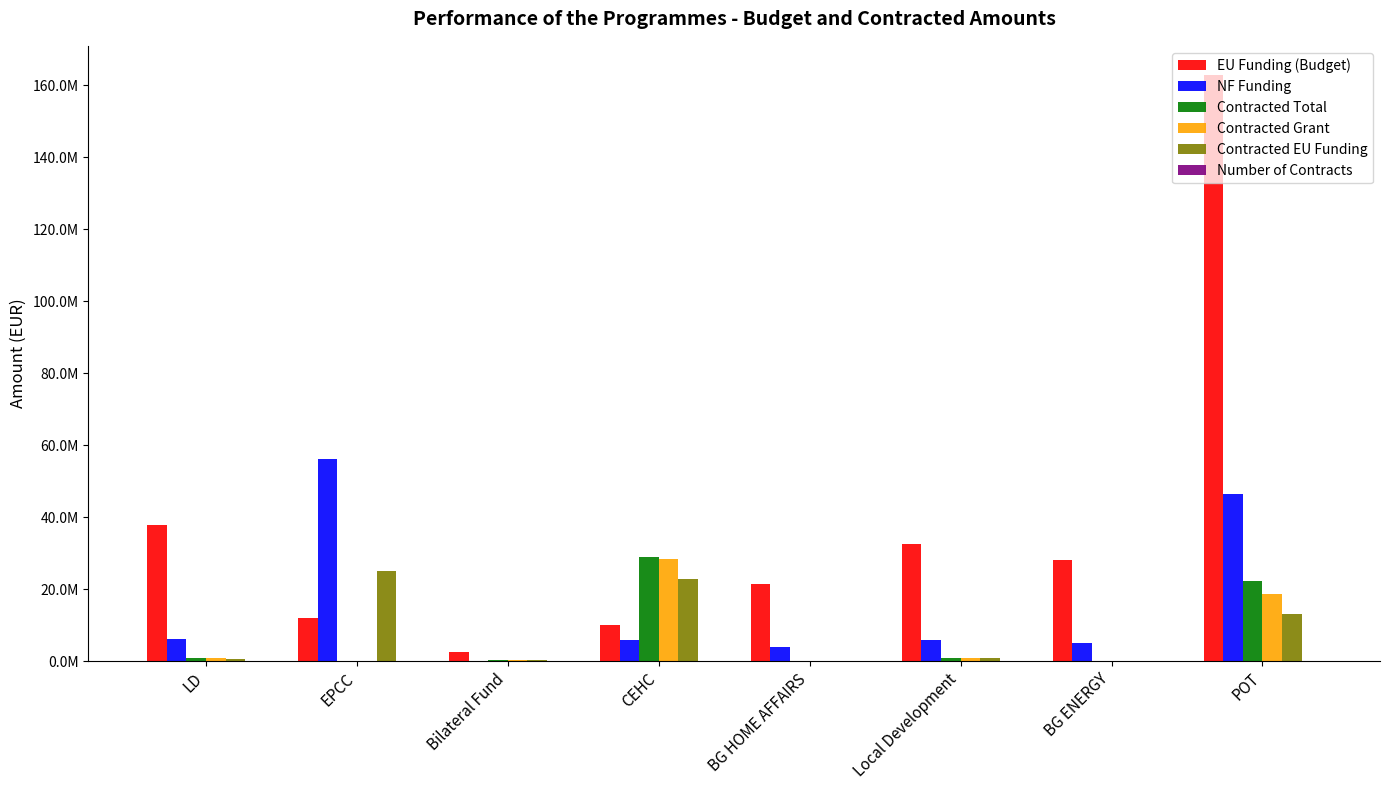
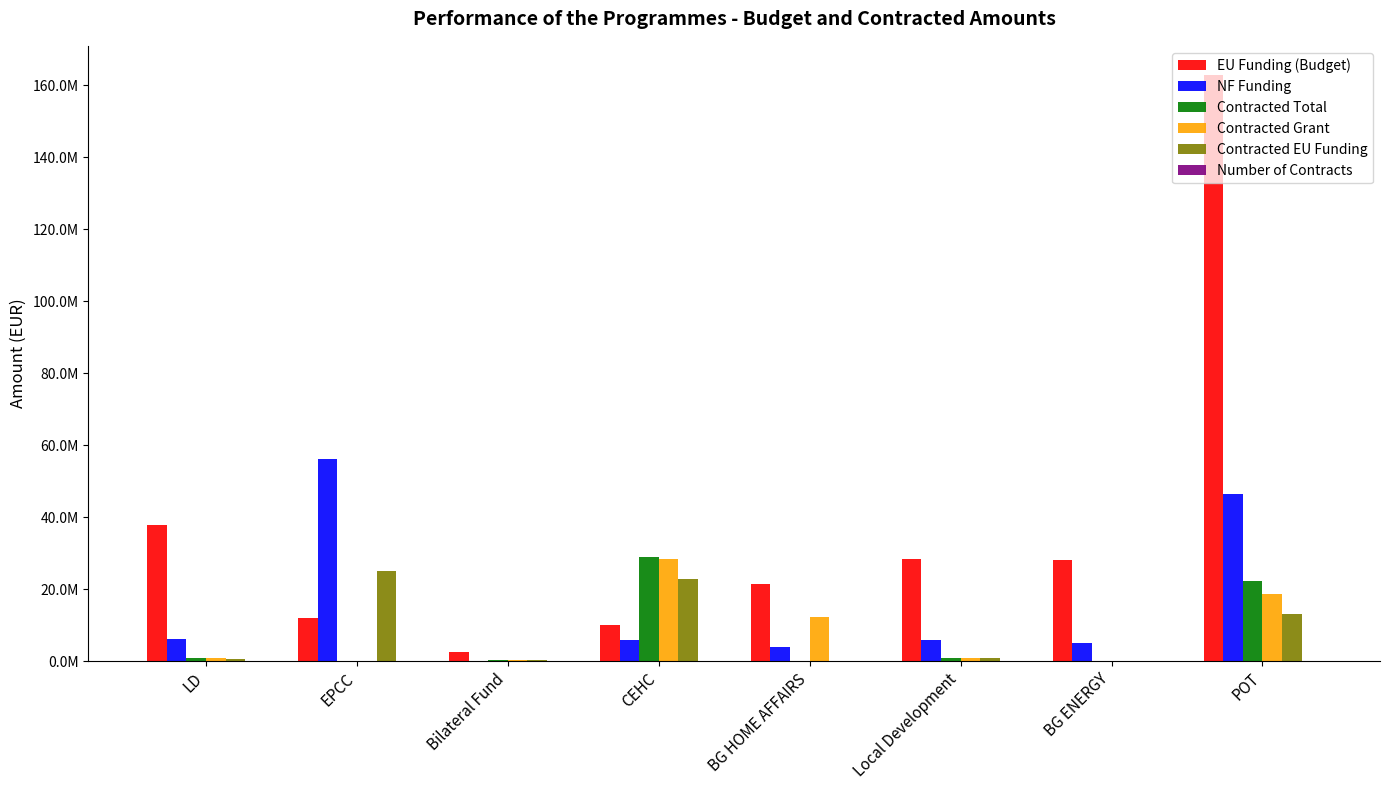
  {
    "EU Funding (Budget)": {
      "LD": 38000000,
      "EPCC": 12000000,
      "Bilateral Fund": 3000000,
      "CEHC": 10000000,
      "BG HOME AFFAIRS": 21000000,
-     "Local Development": 33000000,
+     "Local Development": 28000000,
      "BG ENERGY": 28000000
    },
    "NF Funding": {
      "LD": 6000000,
      "EPCC": 56000000,
      "Bilateral Fund": 0,
      "CEHC": 6000000,
      "BG HOME AFFAIRS": 4000000,
      "Local Development": 6000000,
      "BG ENERGY": 5000000,
      "POT": 47000000
    },
    "Contracted Total": {
      "LD": 1000000,
      "CEHC": 29000000,
      "Local Development": 1000000,
      "POT": 22000000
    },
    "Contracted Grant": {
      "LD": 1000000,
      "CEHC": 28000000,
-     "BG HOME AFFAIRS": 0,
+     "BG HOME AFFAIRS": 12000000,
      "Local Development": 1000000,
      "POT": 19000000
    },
    "Contracted EU Funding": {
      "EPCC": 25000000,
      "CEHC": 23000000,
      "Local Development": 1000000,
      "POT": 13000000
    }
  }
